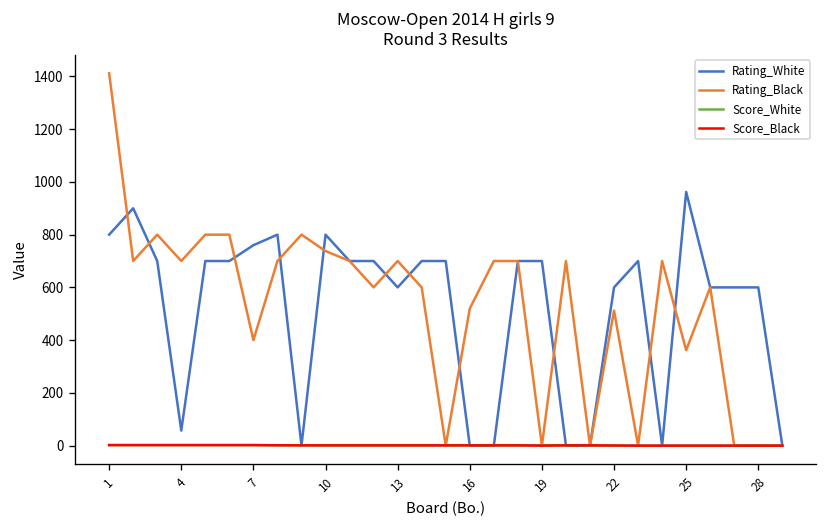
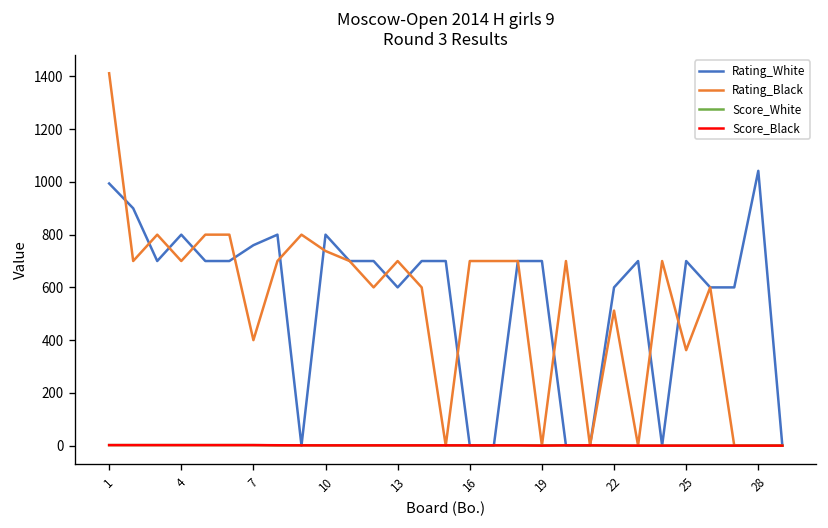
  {
    "Rating_White": {
-     "1": 800,
-     "4": 60,
+     "1": 990,
+     "4": 800,
      "7": 760,
      "10": 800,
      "13": 600,
      "19": 700,
      "22": 600,
-     "25": 960,
-     "28": 600
+     "25": 700,
+     "28": 1040
    },
    "Rating_Black": {
      "1": 1410,
      "4": 700,
      "7": 400,
      "10": 740,
      "13": 700,
-     "16": 520,
+     "16": 700,
      "22": 510,
      "25": 360
    },
    "Score_Black": {
      "1": 0,
      "4": 0,
      "7": 0,
      "10": 0,
      "13": 0,
      "22": 0,
      "25": 0
    }
  }
